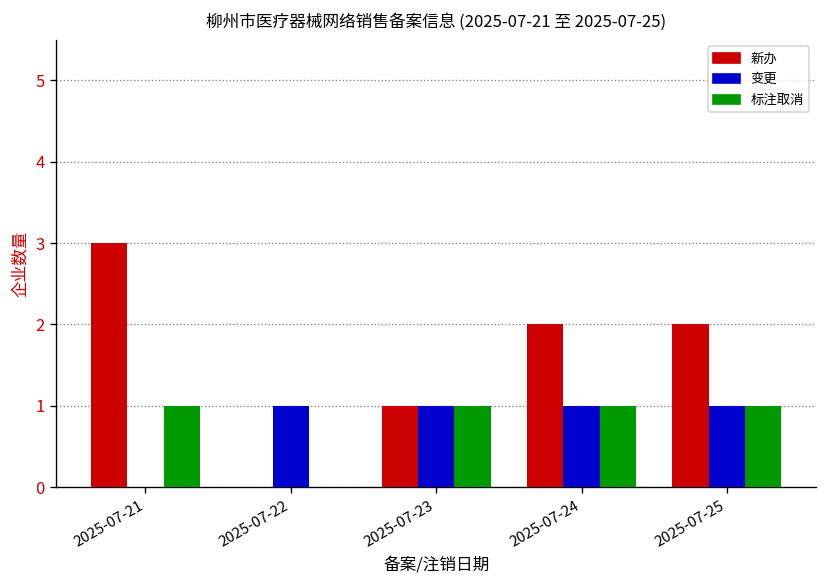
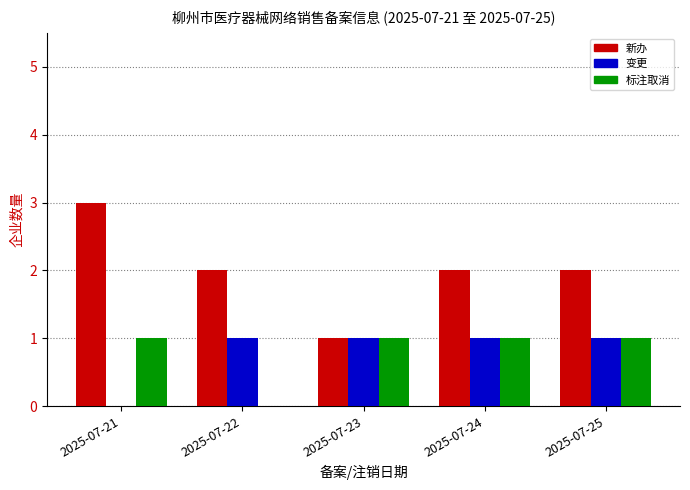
  {
    "新办": {
      "2025-07-21": 3,
-     "2025-07-22": 0,
+     "2025-07-22": 2,
      "2025-07-23": 1,
      "2025-07-24": 2,
      "2025-07-25": 2
    },
    "变更": {
      "2025-07-21": 0,
      "2025-07-22": 1,
      "2025-07-23": 1,
      "2025-07-24": 1,
      "2025-07-25": 1
    },
    "标注取消": {
      "2025-07-21": 1,
      "2025-07-22": 0,
      "2025-07-23": 1,
      "2025-07-24": 1,
      "2025-07-25": 1
    }
  }
